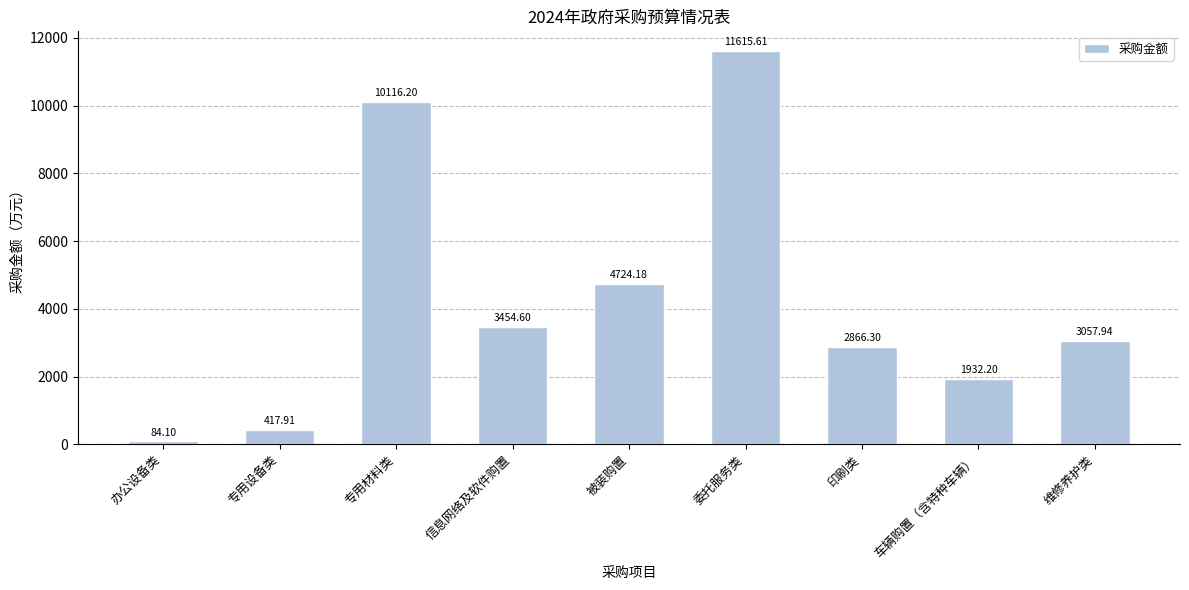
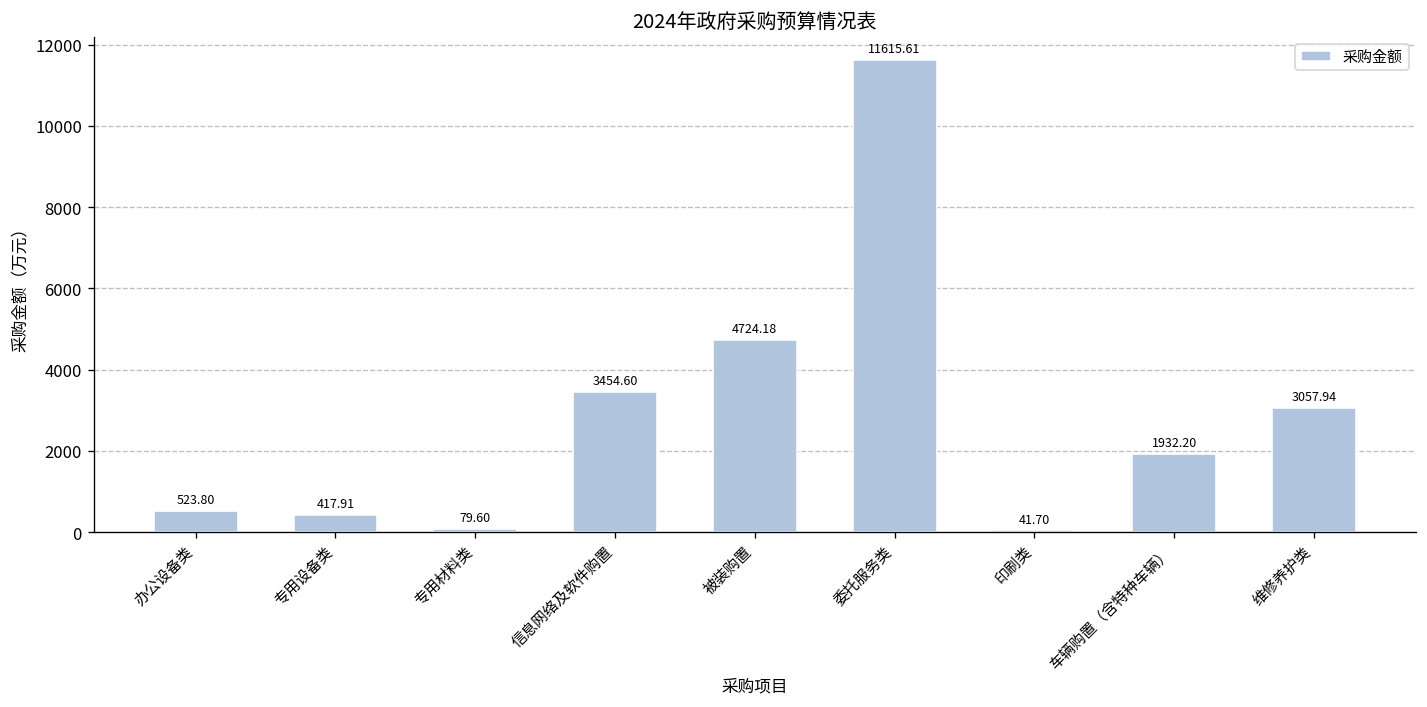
  {
-   "办公设备类": 84.10,
+   "办公设备类": 523.80,
    "专用设备类": 417.91,
-   "专用材料类": 10116.20,
+   "专用材料类": 79.60,
    "信息网络及软件购置": 3454.60,
    "被装购置": 4724.18,
    "委托服务类": 11615.61,
-   "印刷类": 2866.30,
+   "印刷类": 41.70,
    "车辆购置（含特种车辆）": 1932.20,
    "维修养护类": 3057.94
  }
